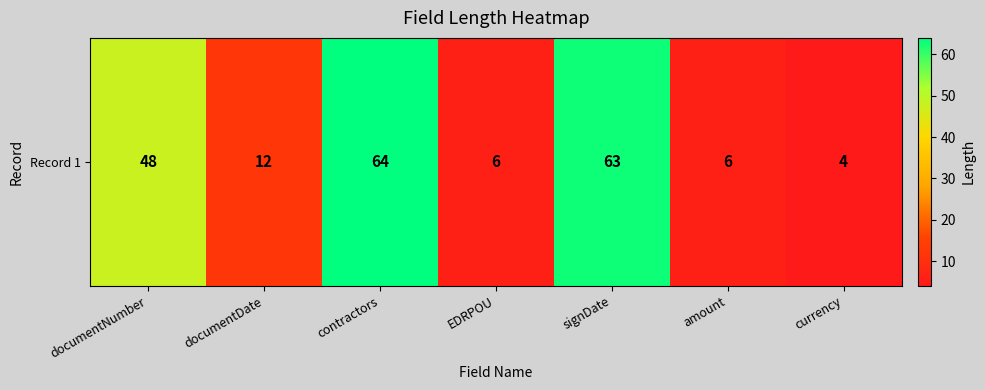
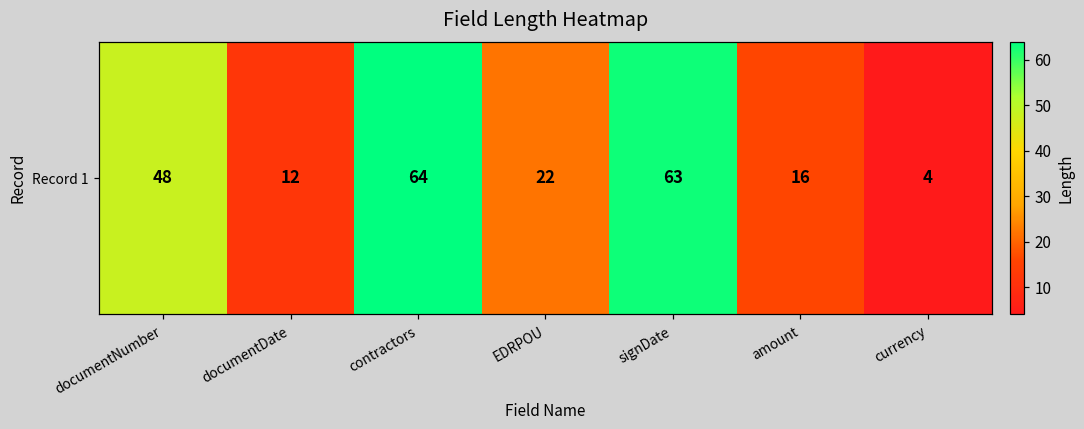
  {
    "Record 1": {
      "documentNumber": 48,
      "documentDate": 12,
      "contractors": 64,
-     "EDRPOU": 6,
+     "EDRPOU": 22,
      "signDate": 63,
-     "amount": 6,
+     "amount": 16,
      "currency": 4
    }
  }
